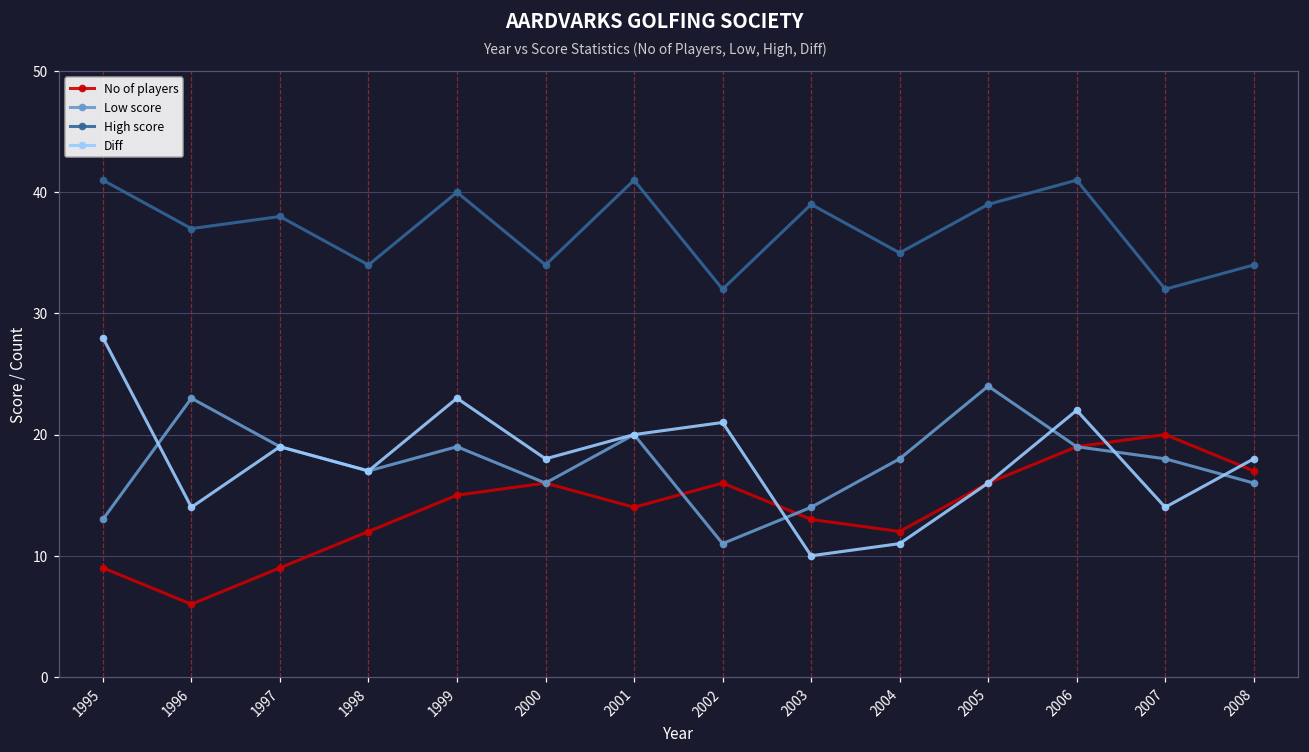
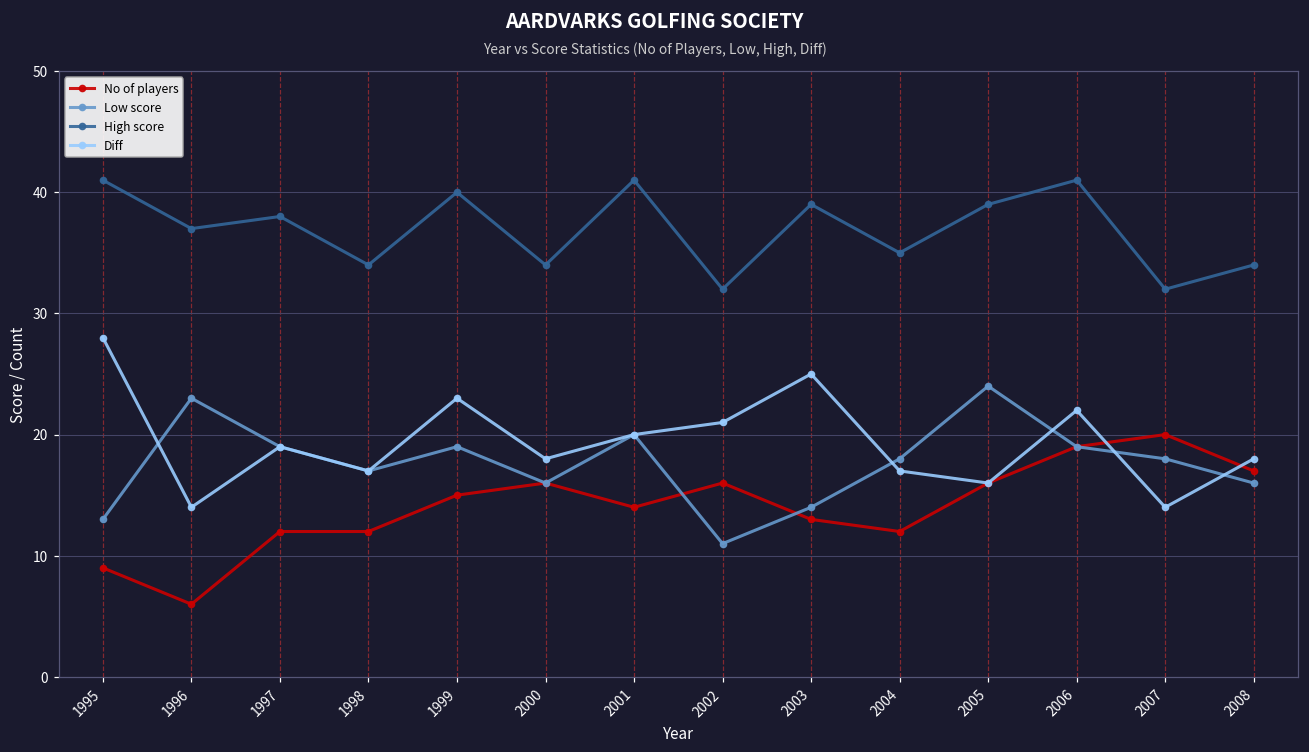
  {
    "No of players": {
      "1995": 9,
      "1996": 6,
-     "1997": 9,
+     "1997": 12,
      "1998": 12,
      "1999": 15,
      "2001": 14,
      "2002": 16,
      "2003": 13,
      "2004": 12,
      "2007": 20,
      "2008": 17
    },
    "Low score": {
      "1995": 13,
      "1996": 23,
      "1999": 19,
      "2002": 11,
      "2003": 14,
      "2004": 18,
      "2005": 24,
      "2007": 18,
      "2008": 16
    },
    "High score": {
      "1995": 41,
      "1996": 37,
      "1997": 38,
      "1998": 34,
      "1999": 40,
      "2000": 34,
      "2001": 41,
      "2002": 32,
      "2003": 39,
      "2004": 35,
      "2005": 39,
      "2006": 41,
      "2007": 32,
      "2008": 34
    },
    "Diff": {
      "1995": 28,
      "1996": 14,
      "1999": 23,
      "2000": 18,
      "2002": 21,
-     "2003": 10,
-     "2004": 11,
+     "2003": 25,
+     "2004": 17,
      "2006": 22,
      "2007": 14,
      "2008": 18
    }
  }
